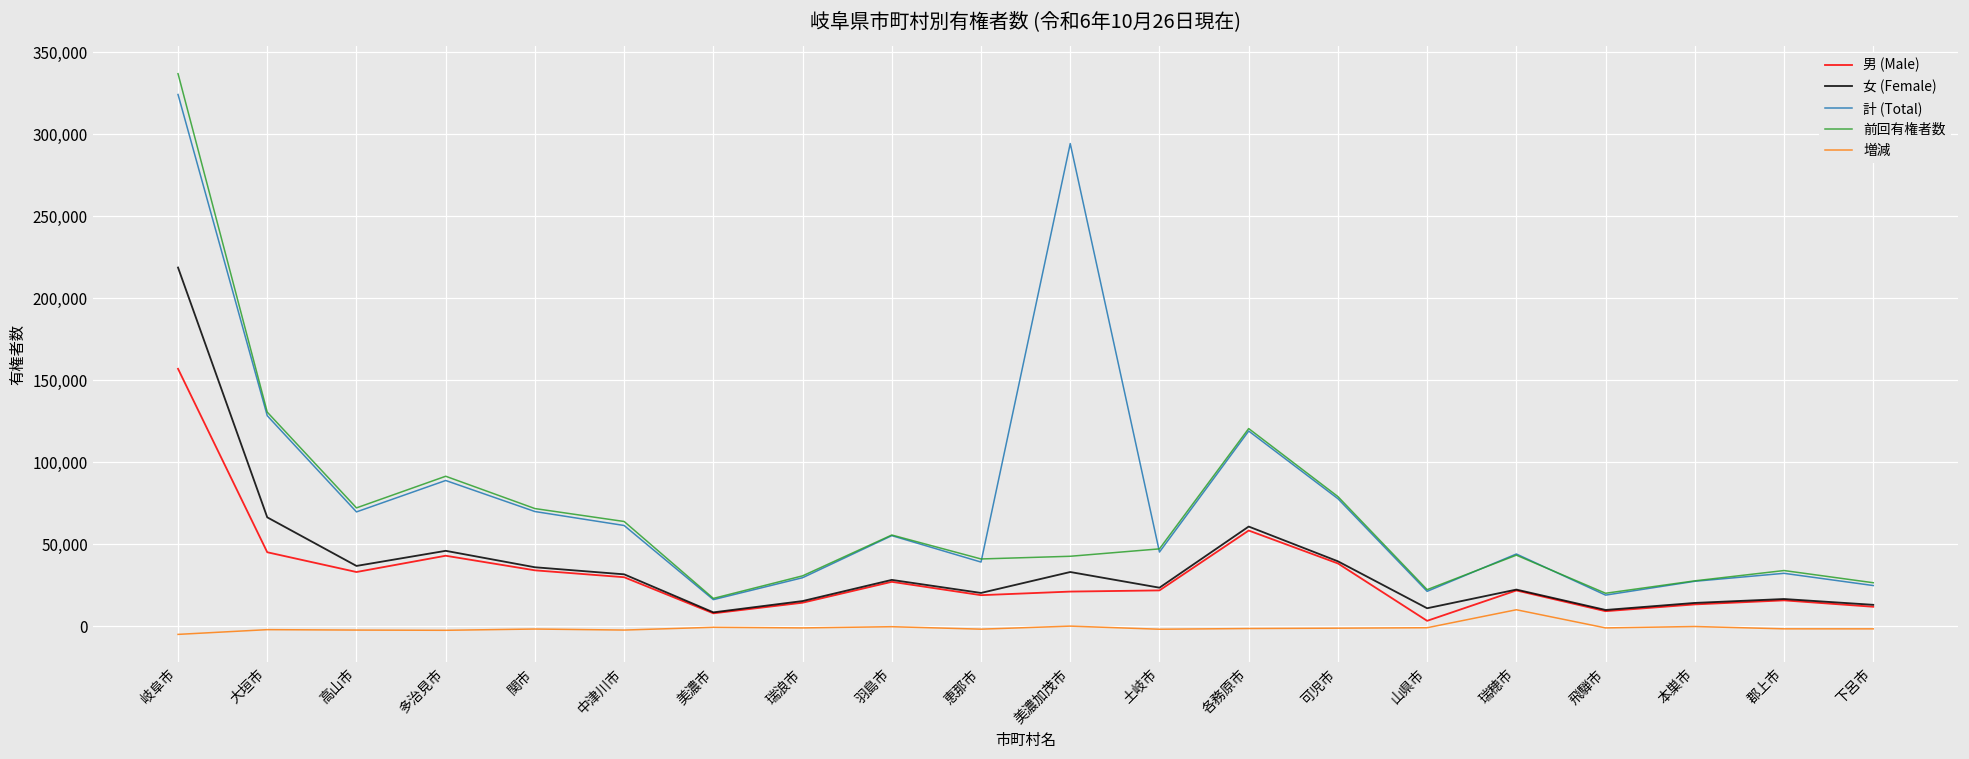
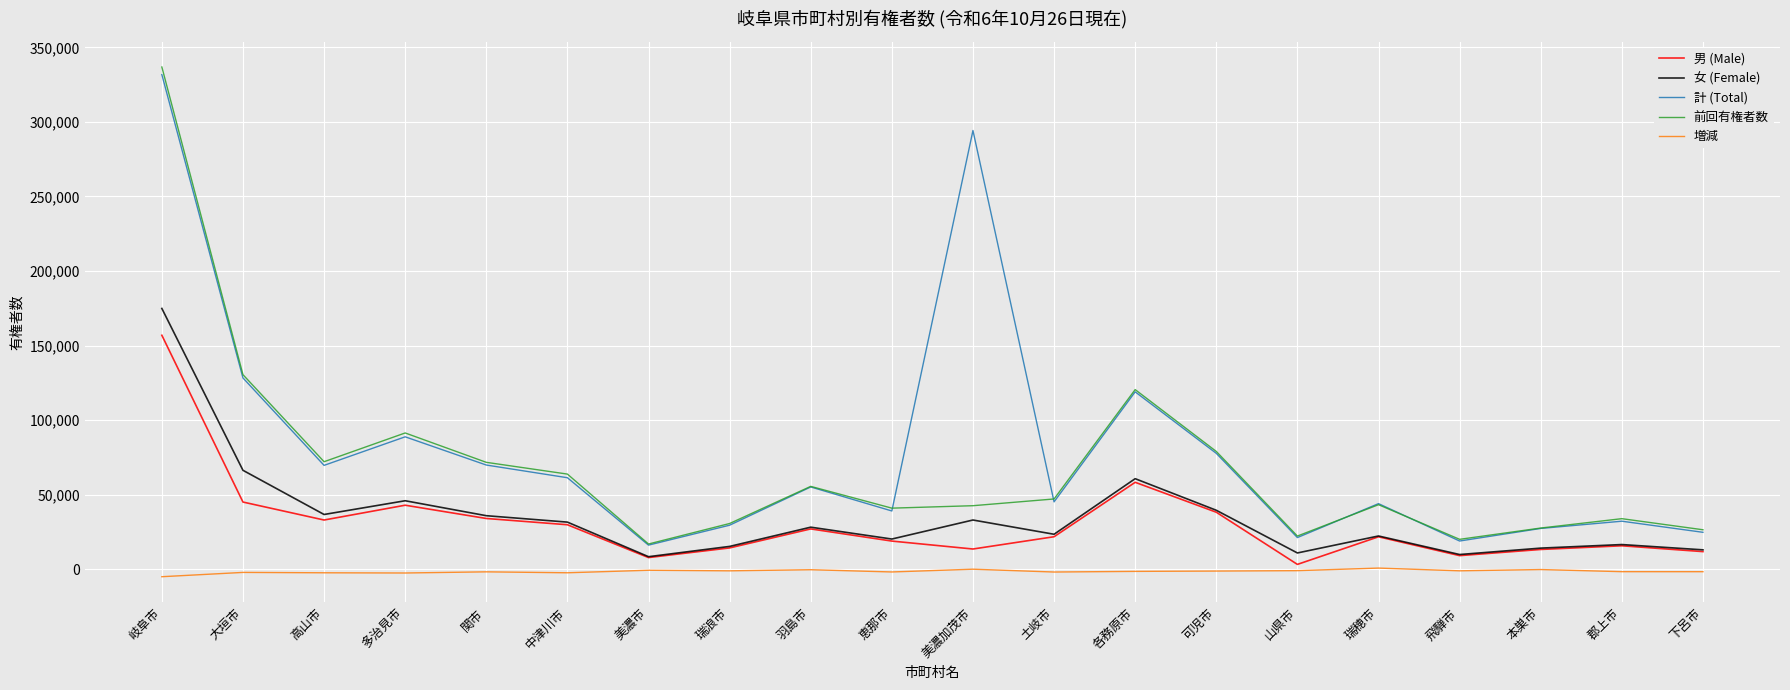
  {
    "男 (Male)": {
      "岐阜市": "157,000",
      "大垣市": "45,000",
      "高山市": "33,000",
      "多治見市": "43,000",
      "関市": "34,000",
      "中津川市": "30,000",
-     "美濃加茂市": "21,000",
+     "美濃加茂市": "14,000",
      "各務原市": "58,000",
      "山県市": "3,000"
    },
    "女 (Female)": {
-     "岐阜市": "219,000",
+     "岐阜市": "175,000",
      "大垣市": "66,000",
      "高山市": "37,000",
      "多治見市": "46,000",
      "関市": "36,000",
      "中津川市": "32,000",
      "美濃加茂市": "33,000",
      "各務原市": "61,000",
      "山県市": "11,000"
    },
    "計 (Total)": {
-     "岐阜市": "324,000",
+     "岐阜市": "332,000",
      "大垣市": "128,000",
      "高山市": "70,000",
      "多治見市": "89,000",
      "関市": "70,000",
      "中津川市": "61,000",
      "恵那市": "39,000",
      "美濃加茂市": "294,000",
      "土岐市": "45,000"
    },
    "前回有権者数": {
      "岐阜市": "337,000",
      "大垣市": "130,000",
      "高山市": "72,000",
      "多治見市": "91,000",
      "関市": "72,000",
      "中津川市": "64,000",
      "恵那市": "41,000",
      "美濃加茂市": "43,000",
      "土岐市": "47,000"
    },
    "増減": {
      "岐阜市": "-5,000",
      "大垣市": "-2,000",
      "高山市": "-2,000",
      "多治見市": "-3,000",
      "関市": "-2,000",
      "中津川市": "-2,000",
      "美濃市": "-1,000",
      "瑞浪市": "-1,000",
      "羽島市": "0",
      "恵那市": "-2,000",
      "美濃加茂市": "0",
      "土岐市": "-2,000",
      "各務原市": "-2,000",
      "可児市": "-1,000",
      "山県市": "-1,000",
-     "瑞穂市": "10,000",
+     "瑞穂市": "1,000",
      "飛騨市": "-1,000",
      "本巣市": "0",
      "郡上市": "-2,000",
      "下呂市": "-2,000"
    }
  }
